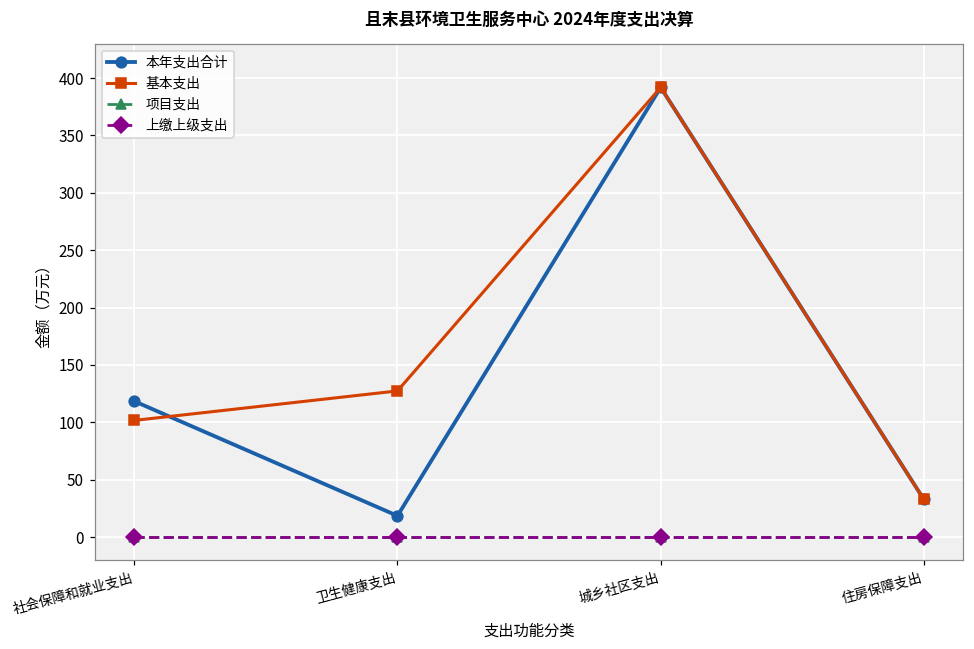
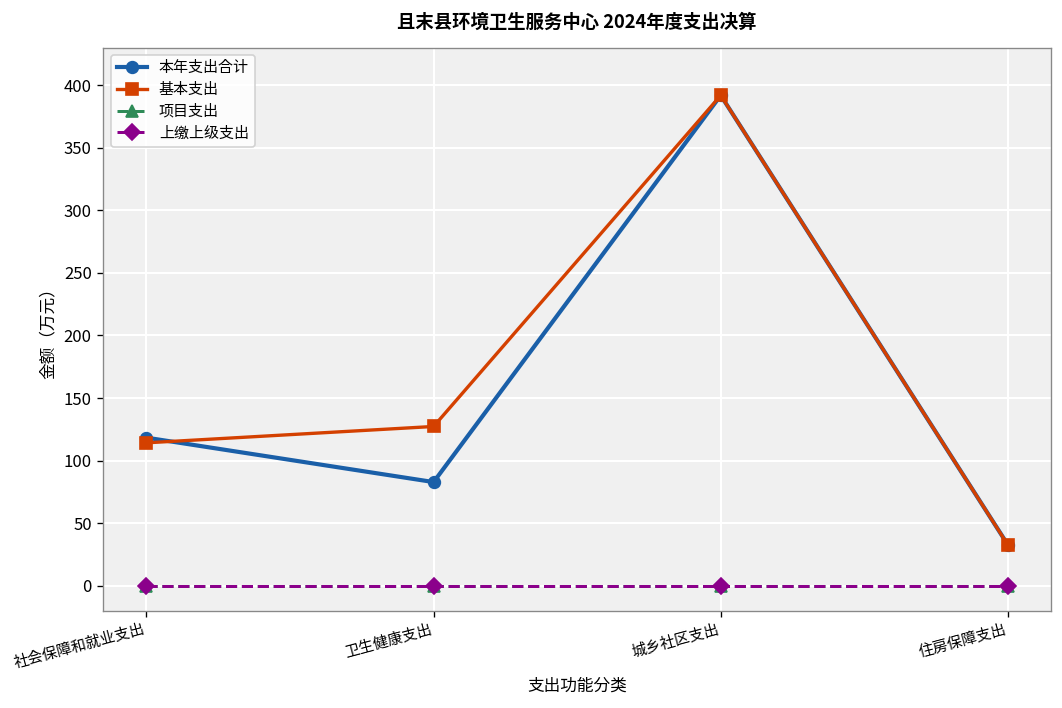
  {
    "本年支出合计": {
      "社会保障和就业支出": 118,
-     "卫生健康支出": 18
+     "卫生健康支出": 83
    },
    "基本支出": {
-     "社会保障和就业支出": 102,
+     "社会保障和就业支出": 114,
      "卫生健康支出": 127
    },
    "上缴上级支出": {
      "社会保障和就业支出": 0,
      "卫生健康支出": 0,
      "城乡社区支出": 0,
      "住房保障支出": 0
    }
  }
